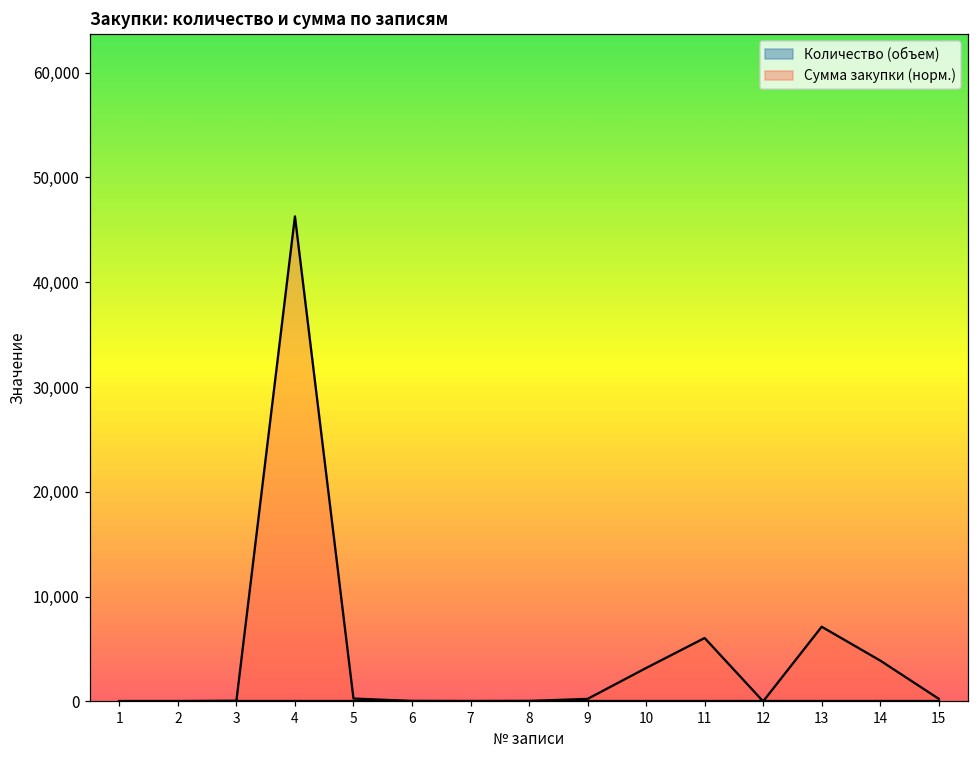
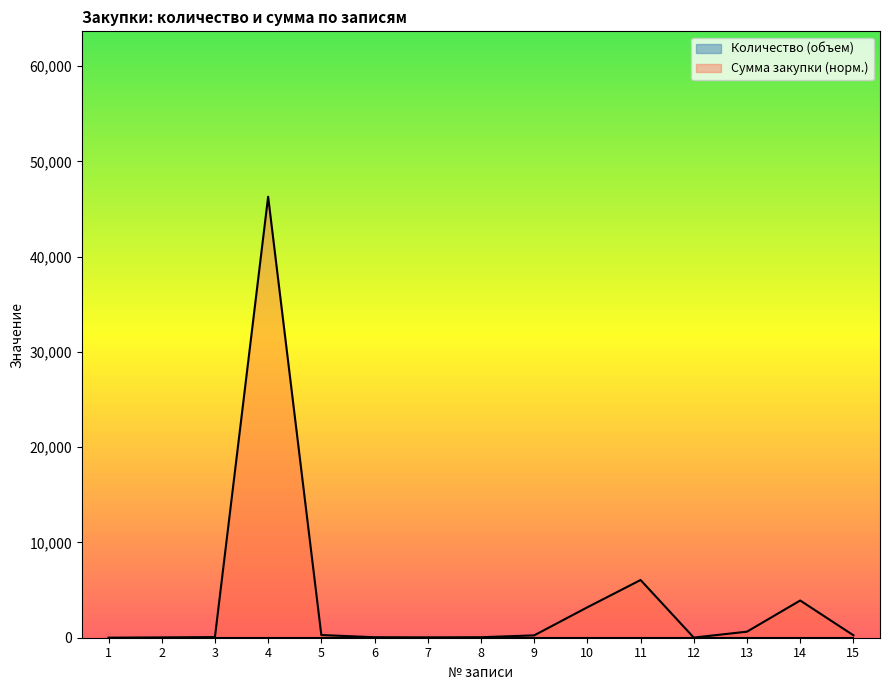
  {
    "Количество (объем)": {
      "4": "0",
      "5": "0",
      "10": "0",
      "11": "0",
      "13": "0",
      "14": "0"
    },
    "Сумма закупки (норм.)": {
      "4": "46,000",
      "5": "0",
      "10": "3,000",
      "11": "6,000",
-     "13": "7,000",
+     "13": "1,000",
      "14": "4,000"
    }
  }
